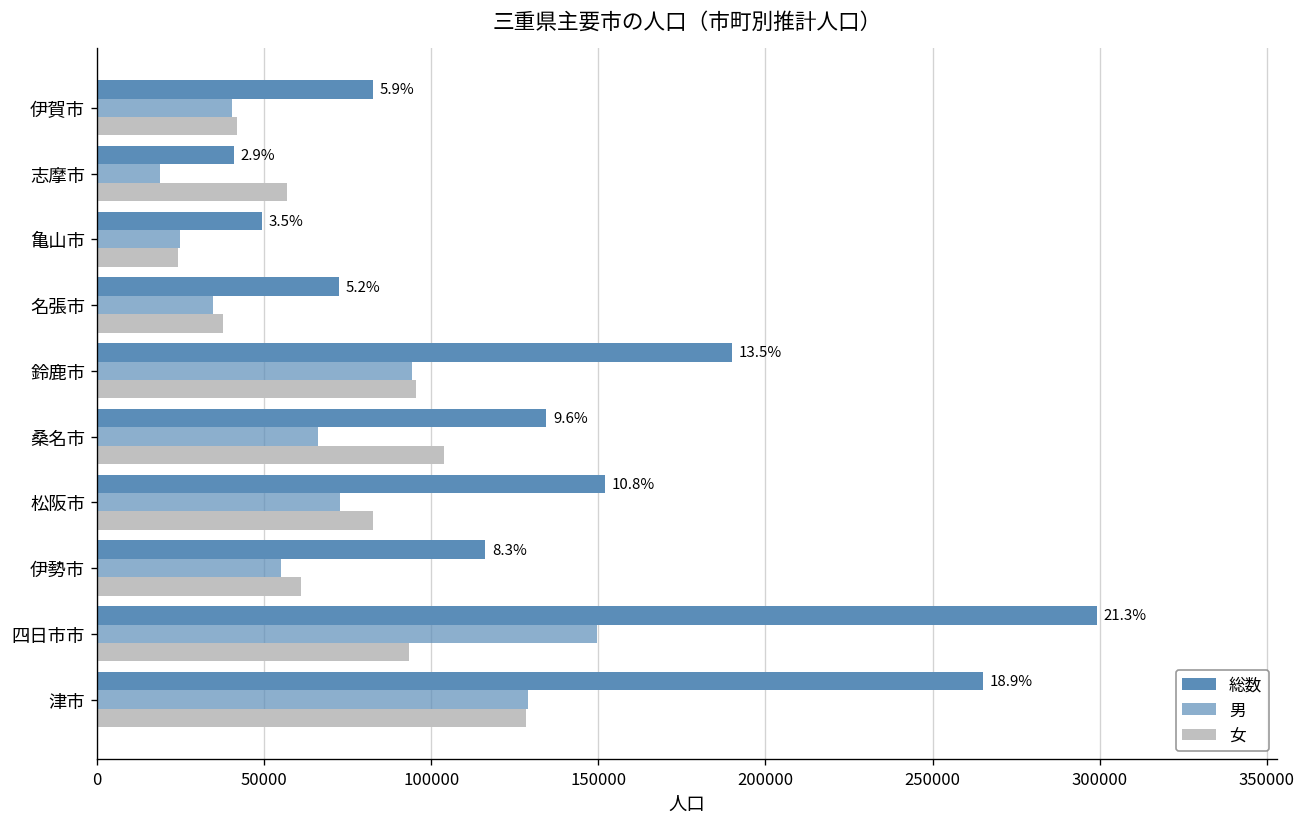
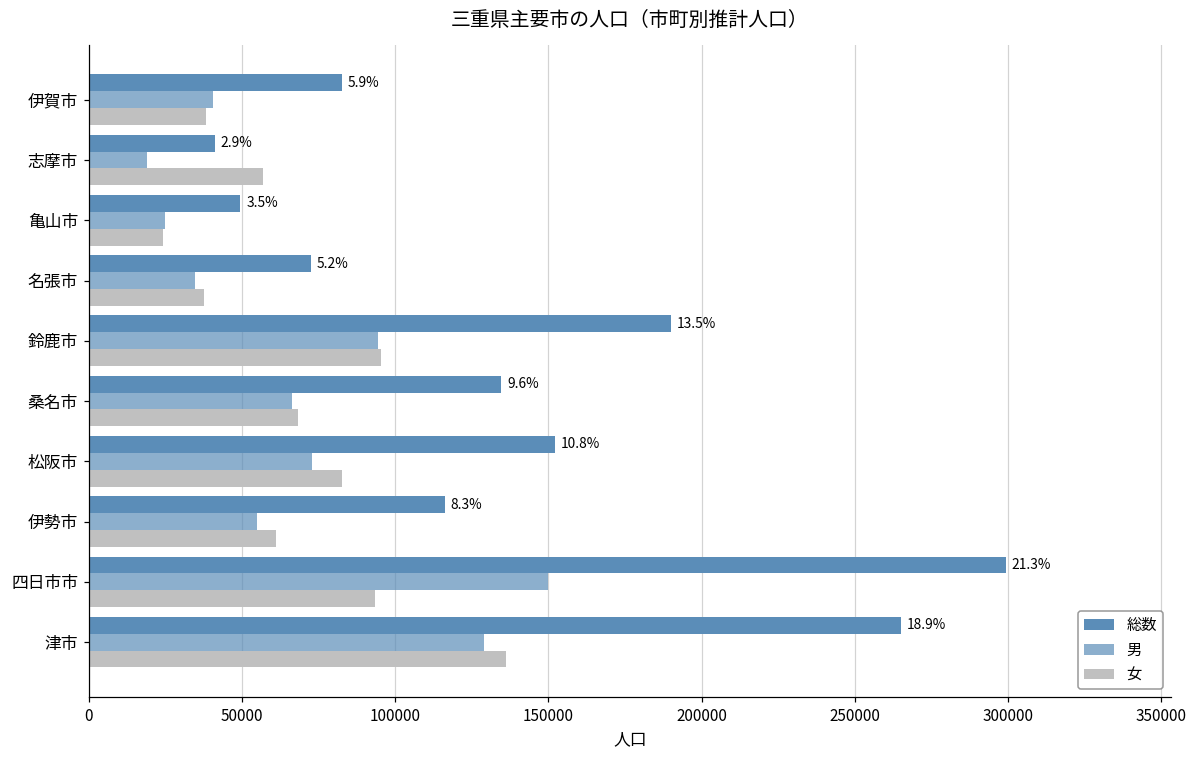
  {
    "女": {
-     "伊賀市": 42000,
+     "伊賀市": 38000,
      "志摩市": 57000,
      "亀山市": 24000,
      "名張市": 38000,
      "鈴鹿市": 96000,
-     "桑名市": 104000,
+     "桑名市": 68000,
      "松阪市": 83000,
      "伊勢市": 61000,
      "四日市市": 93000,
-     "津市": 128000
+     "津市": 136000
    }
  }
